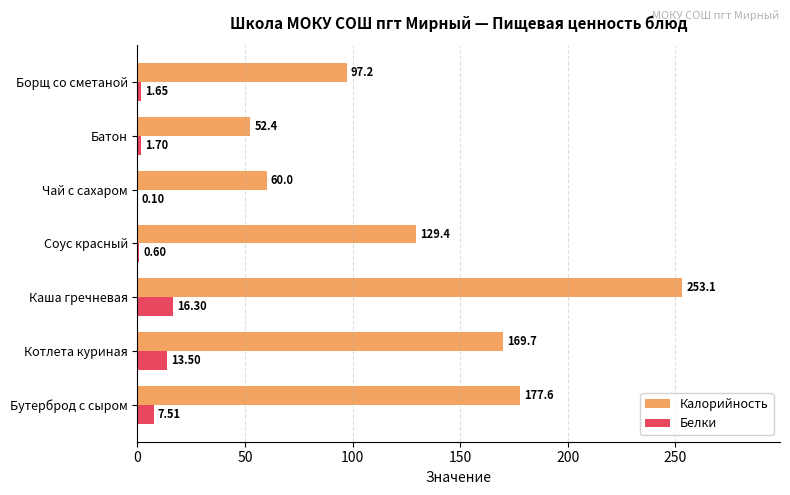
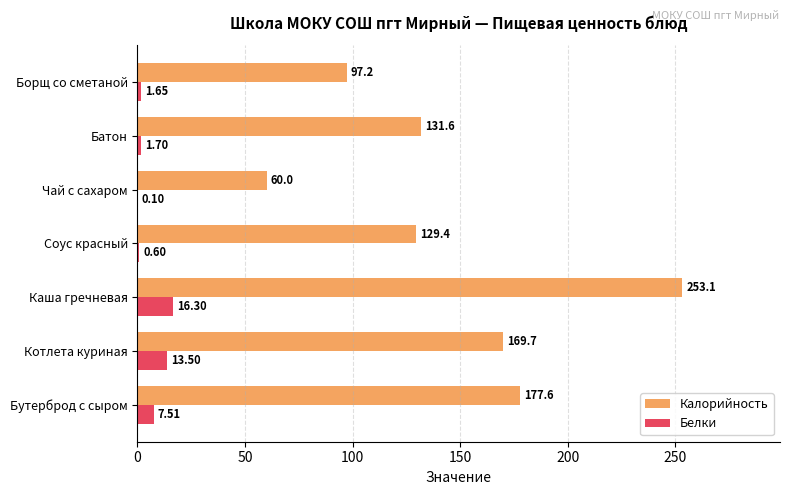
  {
    "Калорийность": {
      "Борщ со сметаной": 97.2,
-     "Батон": 52.4,
+     "Батон": 131.6,
      "Чай с сахаром": 60.0,
      "Соус красный": 129.4,
      "Каша гречневая": 253.1,
      "Котлета куриная": 169.7,
      "Бутерброд с сыром": 177.6
    },
    "Белки": {
      "Борщ со сметаной": 1.65,
      "Батон": 1.70,
      "Чай с сахаром": 0.10,
      "Соус красный": 0.60,
      "Каша гречневая": 16.30,
      "Котлета куриная": 13.50,
      "Бутерброд с сыром": 7.51
    }
  }
